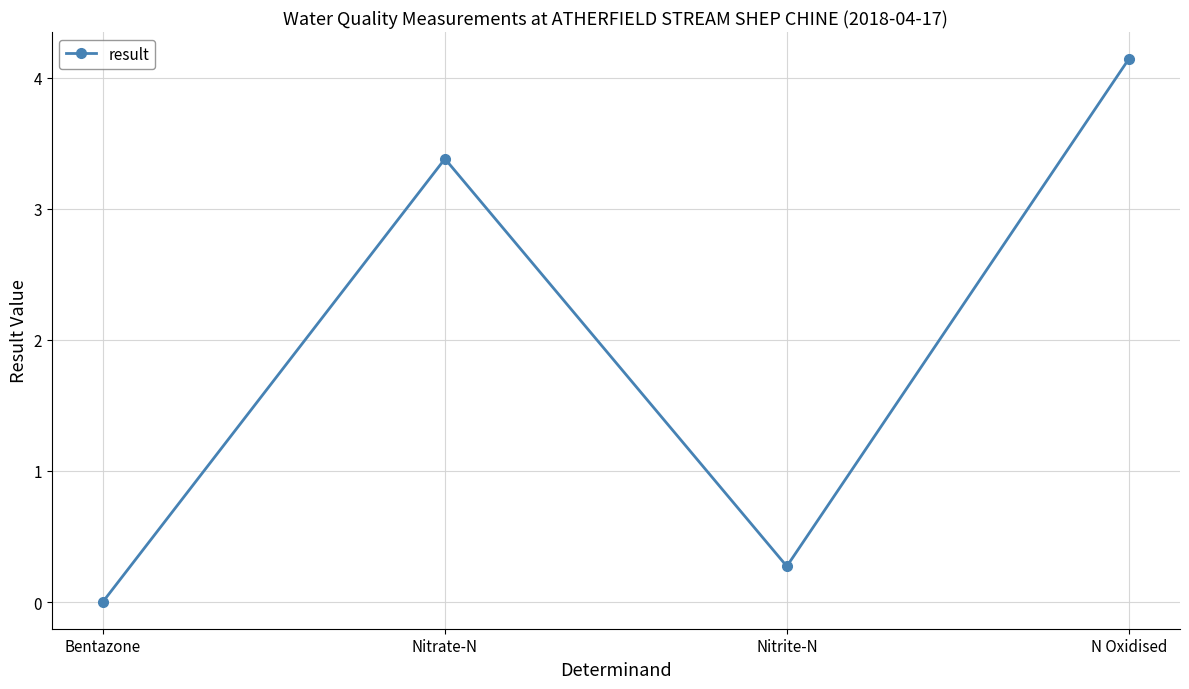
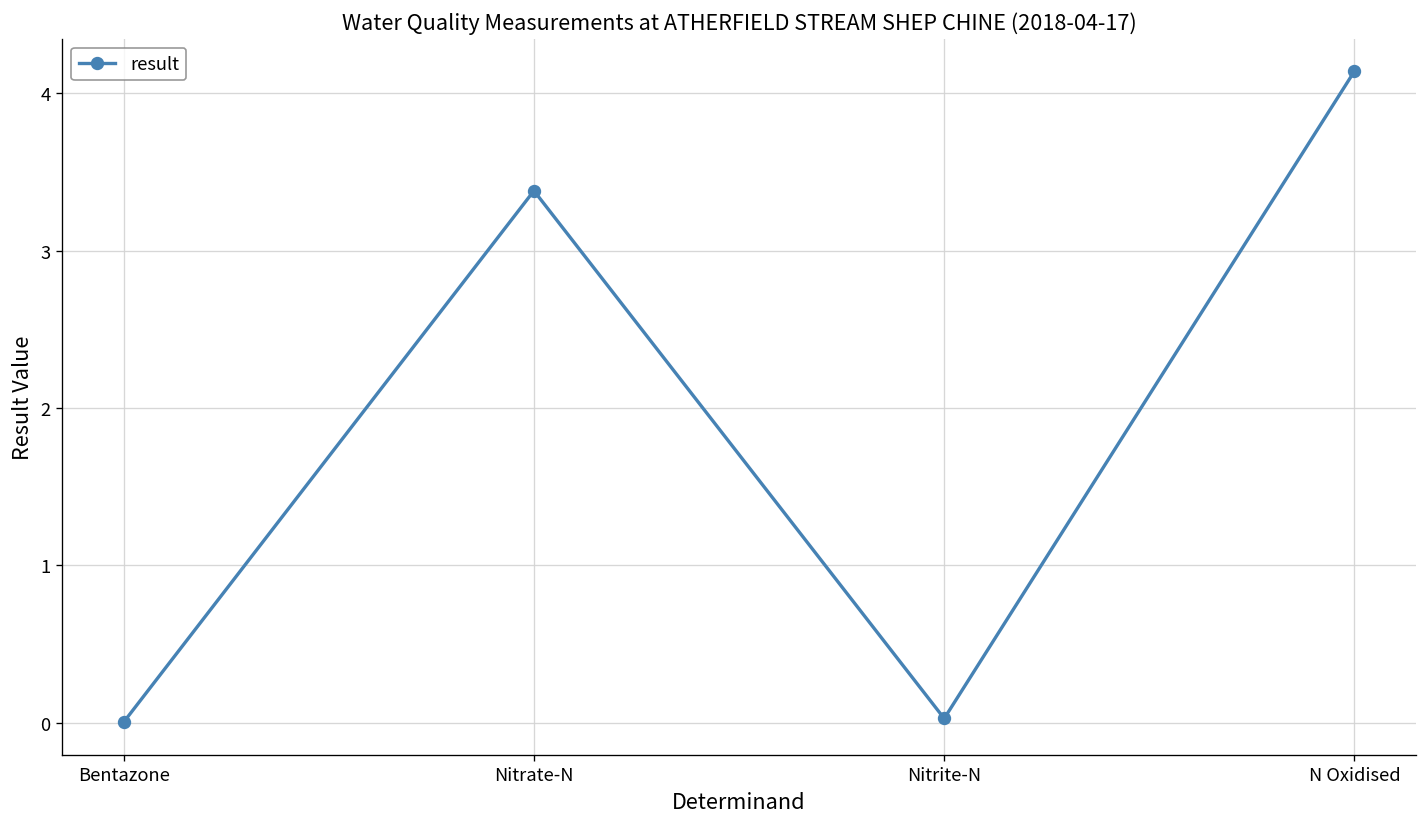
  {
    "Bentazone": 0.00,
    "Nitrate-N": 3.38,
-   "Nitrite-N": 0.27,
+   "Nitrite-N": 0.03,
    "N Oxidised": 4.14
  }
